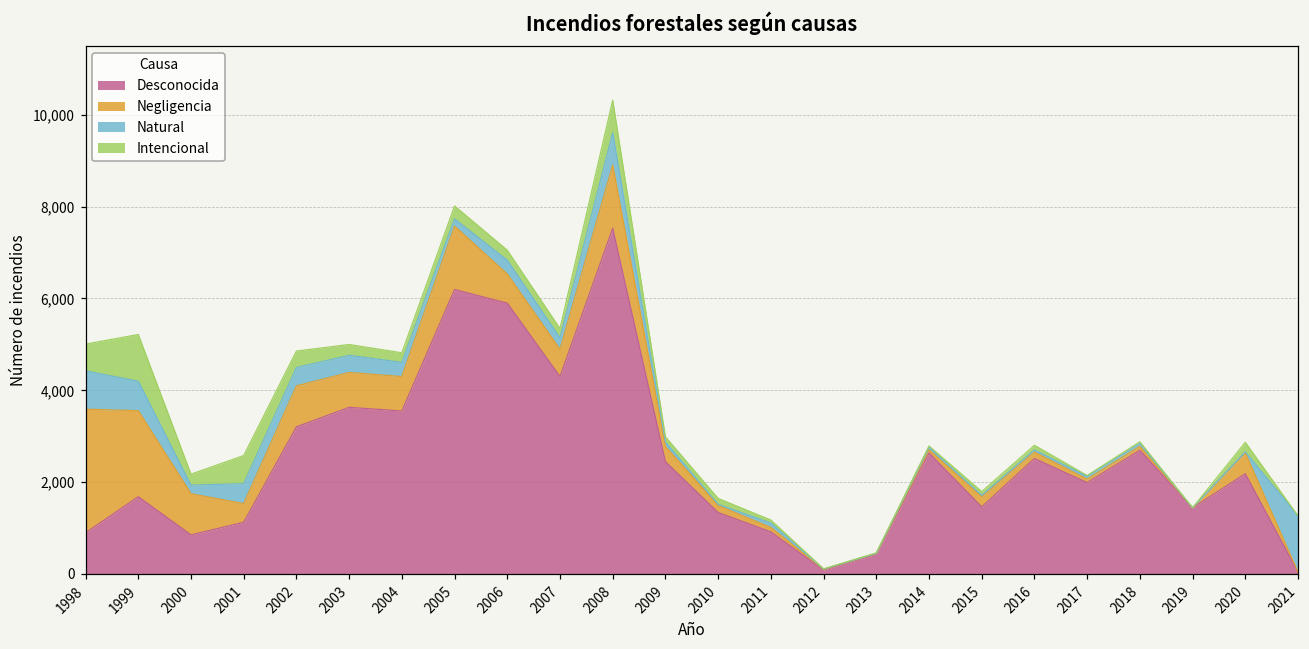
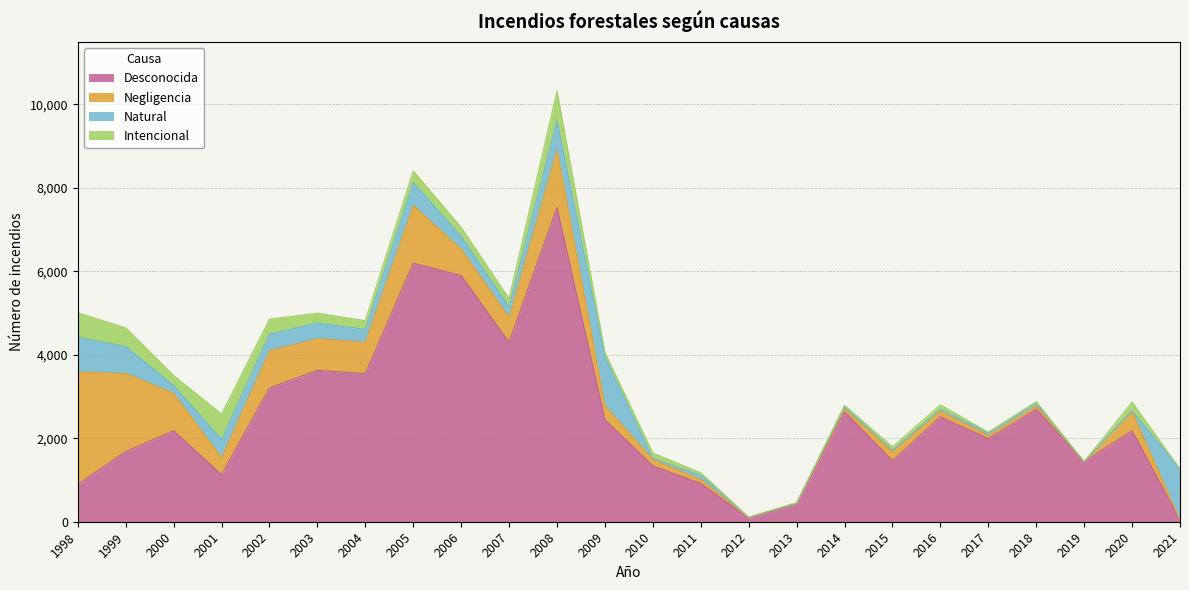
  {
    "Desconocida": {
      "1998": "900",
      "1999": "1,700",
-     "2000": "900",
+     "2000": "2,200",
      "2001": "1,100",
      "2002": "3,200",
      "2003": "3,600",
      "2004": "3,500",
      "2005": "6,200",
      "2006": "5,900",
      "2007": "4,300",
      "2008": "7,500",
      "2009": "2,400",
      "2010": "1,300",
      "2011": "900",
      "2014": "2,600",
      "2015": "1,500",
      "2016": "2,500",
      "2017": "2,000",
      "2018": "2,700",
      "2020": "2,200"
    },
    "Negligencia": {
      "1998": "2,700",
      "1999": "1,900",
      "2000": "900",
      "2001": "400",
      "2002": "900",
      "2003": "800",
      "2004": "800",
      "2005": "1,400",
      "2006": "600",
      "2007": "600",
      "2008": "1,400",
      "2009": "300",
      "2011": "100",
      "2018": "100"
    },
    "Natural": {
      "1998": "800",
      "1999": "600",
      "2000": "200",
      "2001": "400",
      "2002": "400",
      "2003": "400",
      "2004": "300",
-     "2005": "200",
+     "2005": "500",
      "2006": "300",
      "2007": "200",
      "2008": "700",
-     "2009": "100",
+     "2009": "1,200",
      "2011": "100"
    },
    "Intencional": {
      "1998": "600",
-     "1999": "1,000",
+     "1999": "400",
      "2000": "200",
      "2001": "600",
      "2002": "400",
      "2003": "200",
      "2004": "200",
      "2005": "300",
      "2006": "200",
      "2007": "200",
      "2008": "700",
      "2009": "100",
      "2010": "100",
      "2011": "100",
      "2015": "100",
      "2016": "100",
      "2020": "200"
    }
  }
